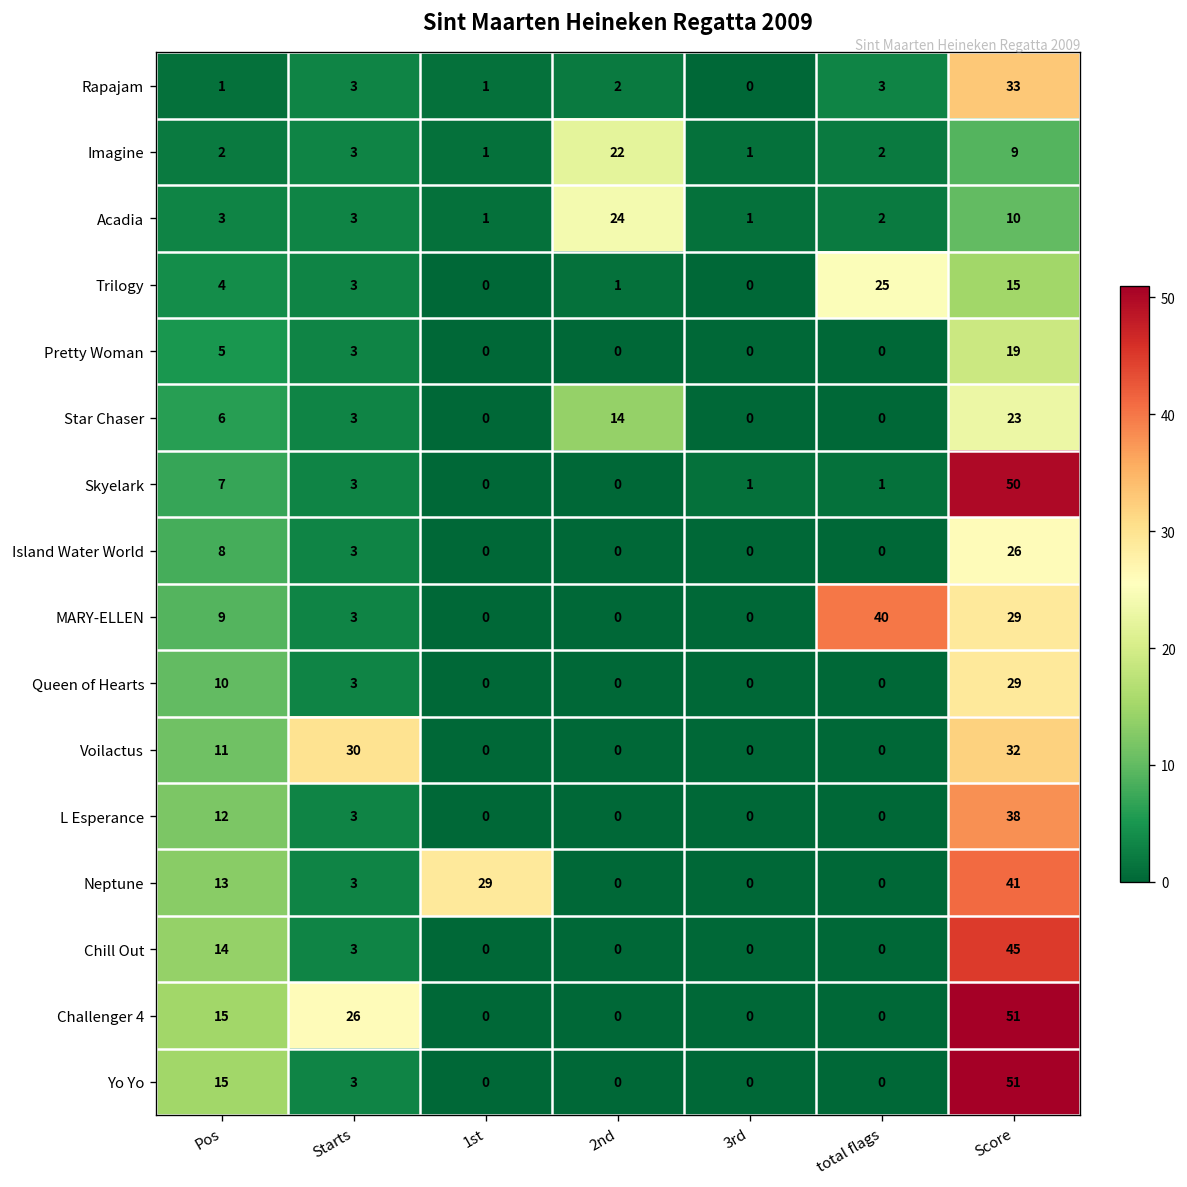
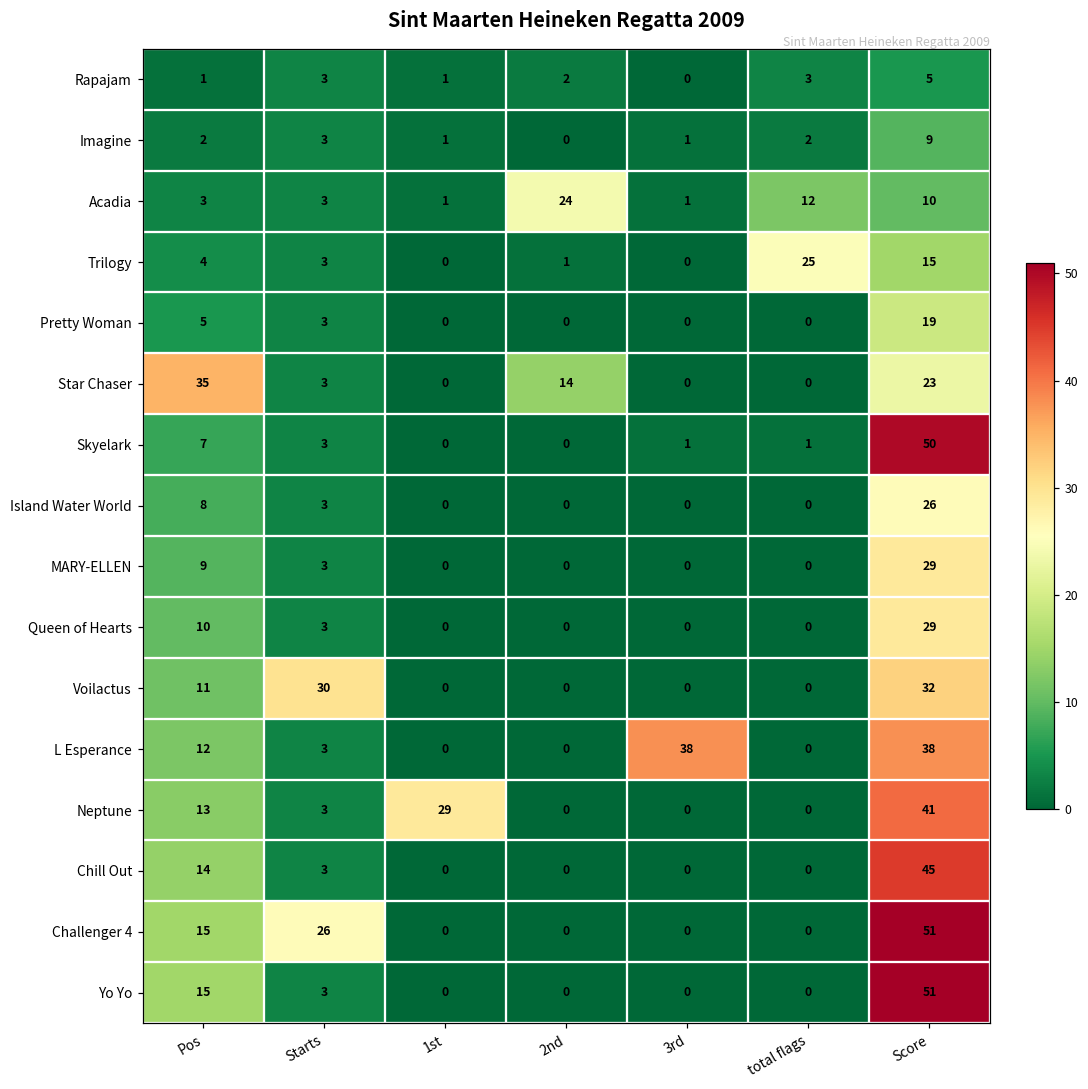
  {
    "Rapajam": {
      "Pos": 1,
      "Starts": 3,
      "1st": 1,
      "2nd": 2,
      "3rd": 0,
      "total flags": 3,
-     "Score": 33
+     "Score": 5
    },
    "Imagine": {
      "Pos": 2,
      "Starts": 3,
      "1st": 1,
-     "2nd": 22,
+     "2nd": 0,
      "3rd": 1,
      "total flags": 2,
      "Score": 9
    },
    "Acadia": {
      "Pos": 3,
      "Starts": 3,
      "1st": 1,
      "2nd": 24,
      "3rd": 1,
-     "total flags": 2,
+     "total flags": 12,
      "Score": 10
    },
    "Trilogy": {
      "Pos": 4,
      "Starts": 3,
      "1st": 0,
      "2nd": 1,
      "3rd": 0,
      "total flags": 25,
      "Score": 15
    },
    "Pretty Woman": {
      "Pos": 5,
      "Starts": 3,
      "1st": 0,
      "2nd": 0,
      "3rd": 0,
      "total flags": 0,
      "Score": 19
    },
    "Star Chaser": {
-     "Pos": 6,
+     "Pos": 35,
      "Starts": 3,
      "1st": 0,
      "2nd": 14,
      "3rd": 0,
      "total flags": 0,
      "Score": 23
    },
    "Skyelark": {
      "Pos": 7,
      "Starts": 3,
      "1st": 0,
      "2nd": 0,
      "3rd": 1,
      "total flags": 1,
      "Score": 50
    },
    "Island Water World": {
      "Pos": 8,
      "Starts": 3,
      "1st": 0,
      "2nd": 0,
      "3rd": 0,
      "total flags": 0,
      "Score": 26
    },
    "MARY-ELLEN": {
      "Pos": 9,
      "Starts": 3,
      "1st": 0,
      "2nd": 0,
      "3rd": 0,
-     "total flags": 40,
+     "total flags": 0,
      "Score": 29
    },
    "Queen of Hearts": {
      "Pos": 10,
      "Starts": 3,
      "1st": 0,
      "2nd": 0,
      "3rd": 0,
      "total flags": 0,
      "Score": 29
    },
    "Voilactus": {
      "Pos": 11,
      "Starts": 30,
      "1st": 0,
      "2nd": 0,
      "3rd": 0,
      "total flags": 0,
      "Score": 32
    },
    "L Esperance": {
      "Pos": 12,
      "Starts": 3,
      "1st": 0,
      "2nd": 0,
-     "3rd": 0,
+     "3rd": 38,
      "total flags": 0,
      "Score": 38
    },
    "Neptune": {
      "Pos": 13,
      "Starts": 3,
      "1st": 29,
      "2nd": 0,
      "3rd": 0,
      "total flags": 0,
      "Score": 41
    },
    "Chill Out": {
      "Pos": 14,
      "Starts": 3,
      "1st": 0,
      "2nd": 0,
      "3rd": 0,
      "total flags": 0,
      "Score": 45
    },
    "Challenger 4": {
      "Pos": 15,
      "Starts": 26,
      "1st": 0,
      "2nd": 0,
      "3rd": 0,
      "total flags": 0,
      "Score": 51
    },
    "Yo Yo": {
      "Pos": 15,
      "Starts": 3,
      "1st": 0,
      "2nd": 0,
      "3rd": 0,
      "total flags": 0,
      "Score": 51
    }
  }
